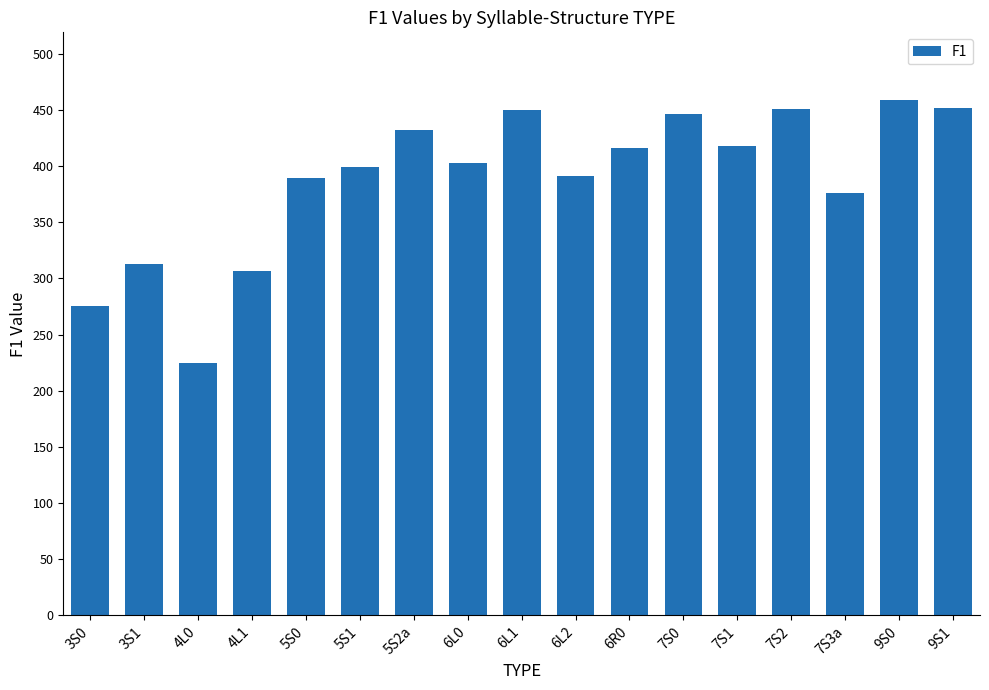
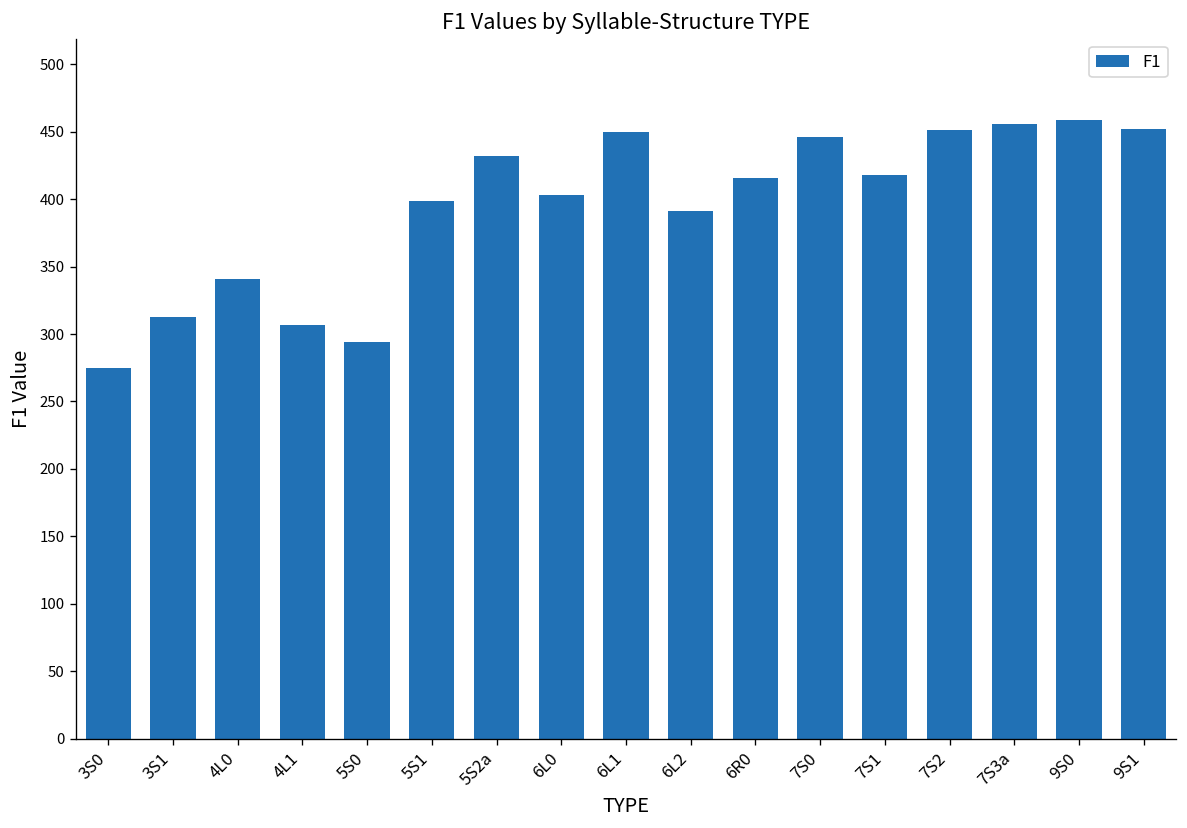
  {
    "3S0": 275,
    "3S1": 313,
-   "4L0": 225,
+   "4L0": 341,
    "4L1": 307,
-   "5S0": 389,
+   "5S0": 294,
    "5S1": 399,
    "5S2a": 432,
    "6L0": 403,
    "6L1": 450,
    "6L2": 391,
    "6R0": 416,
    "7S0": 446,
    "7S1": 418,
    "7S2": 451,
-   "7S3a": 376,
+   "7S3a": 456,
    "9S0": 459,
    "9S1": 452
  }
